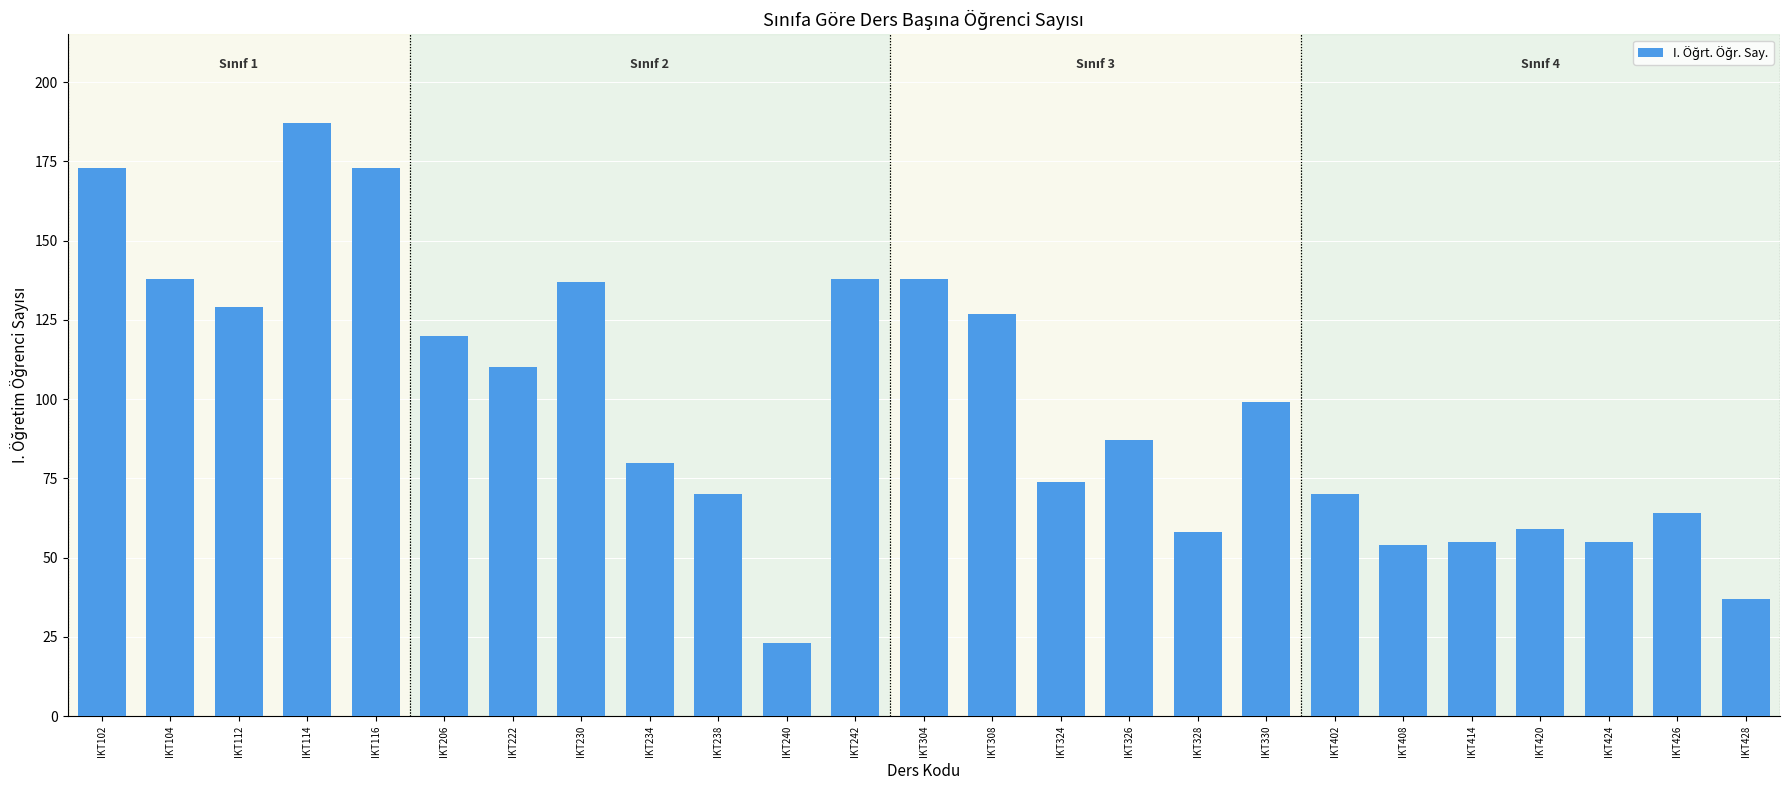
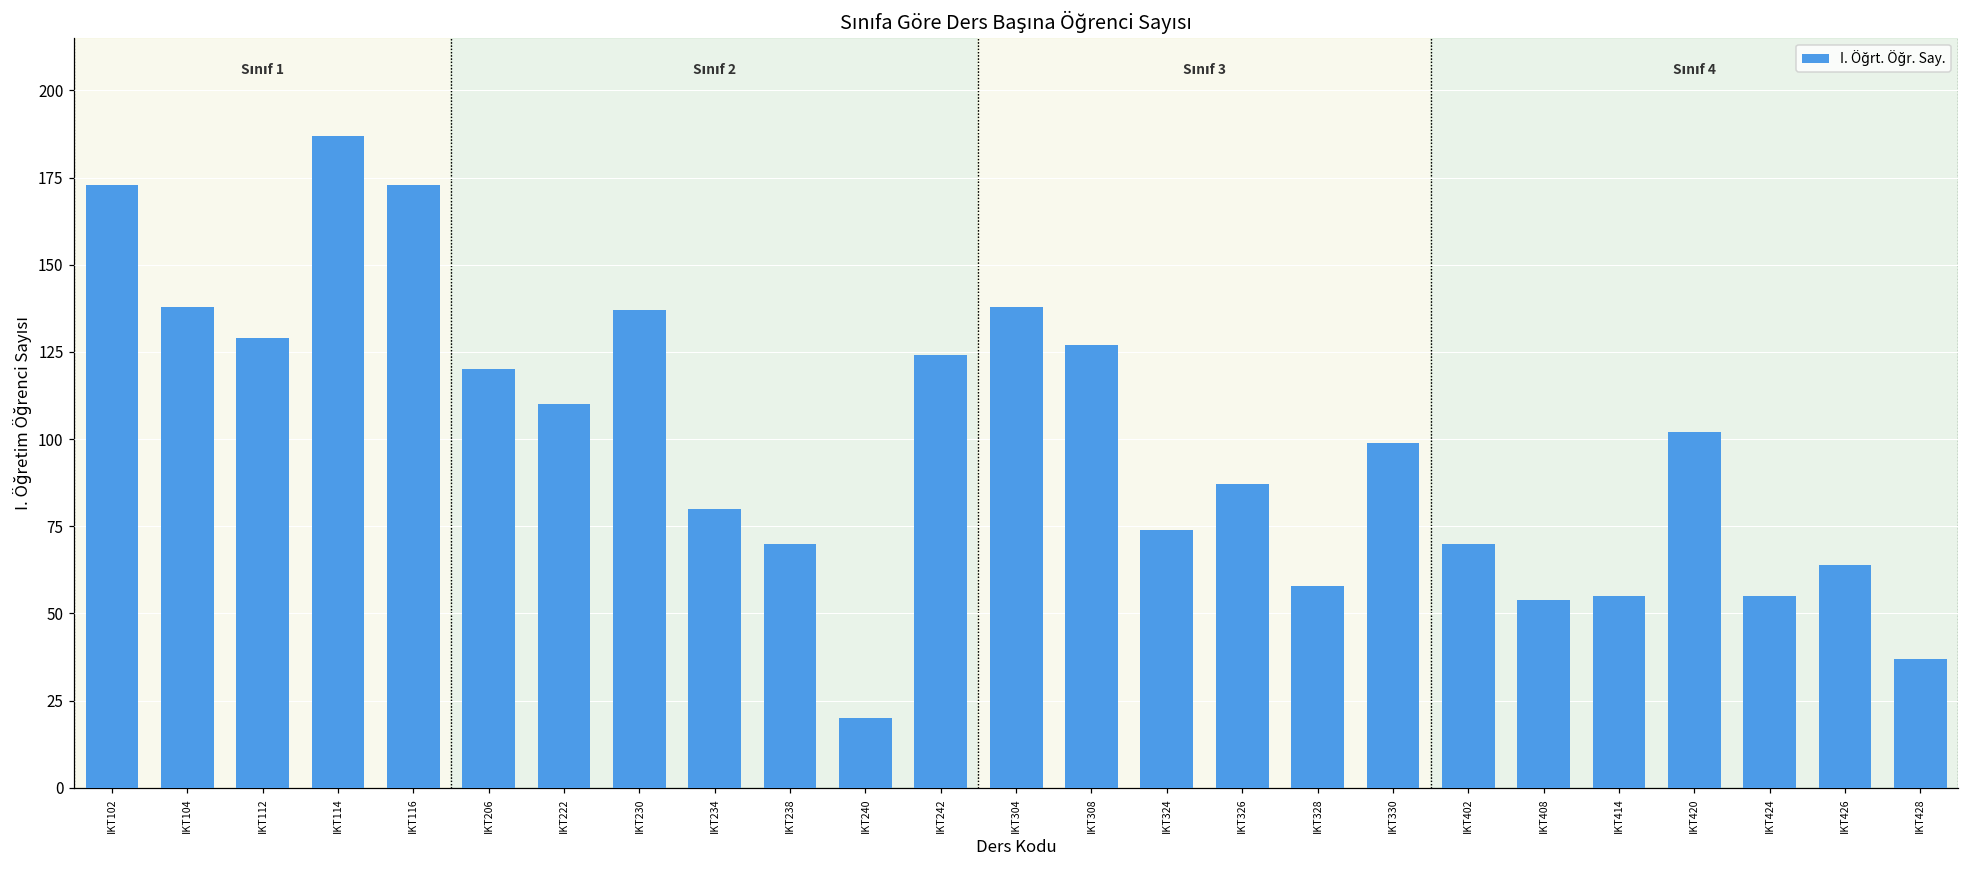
  {
    "IKT102": 173,
    "IKT104": 138,
    "IKT112": 129,
    "IKT114": 187,
    "IKT116": 173,
    "IKT206": 120,
    "IKT222": 110,
    "IKT230": 137,
    "IKT234": 80,
    "IKT238": 70,
-   "IKT240": 23,
-   "IKT242": 138,
+   "IKT240": 20,
+   "IKT242": 124,
    "IKT304": 138,
    "IKT308": 127,
    "IKT324": 74,
    "IKT326": 87,
    "IKT328": 58,
    "IKT330": 99,
    "IKT402": 70,
    "IKT408": 54,
    "IKT414": 55,
-   "IKT420": 59,
+   "IKT420": 102,
    "IKT424": 55,
    "IKT426": 64,
    "IKT428": 37
  }
